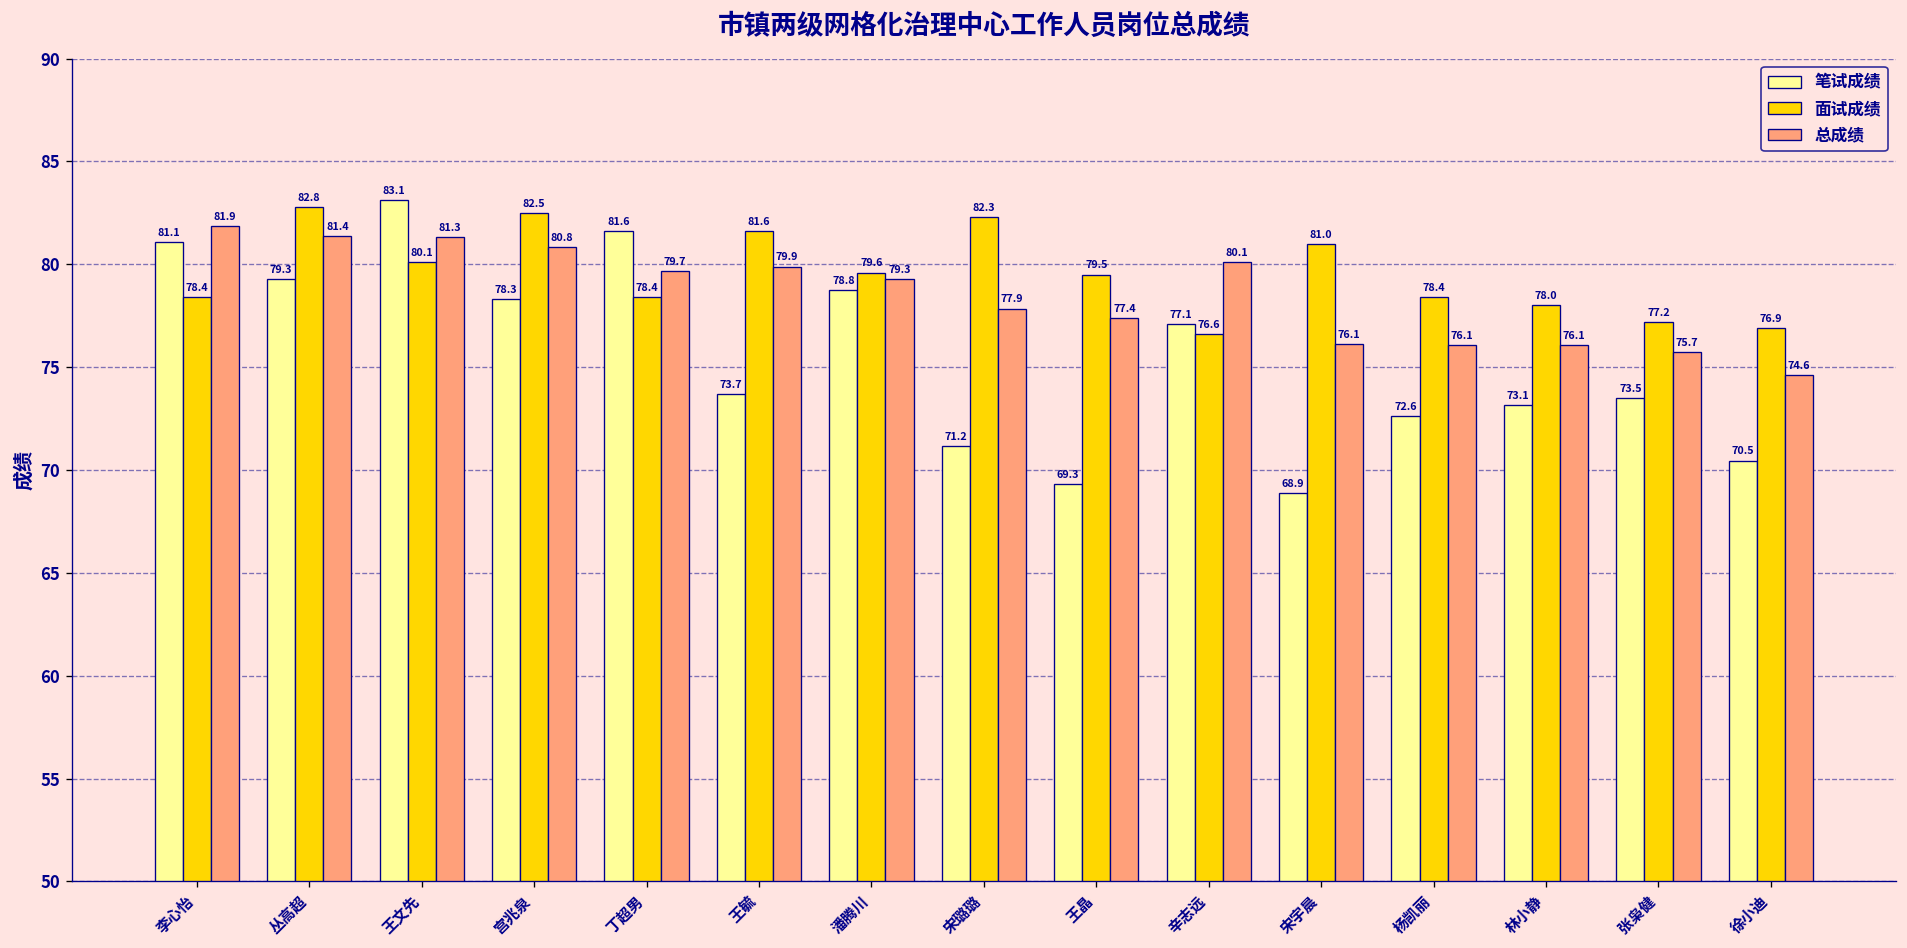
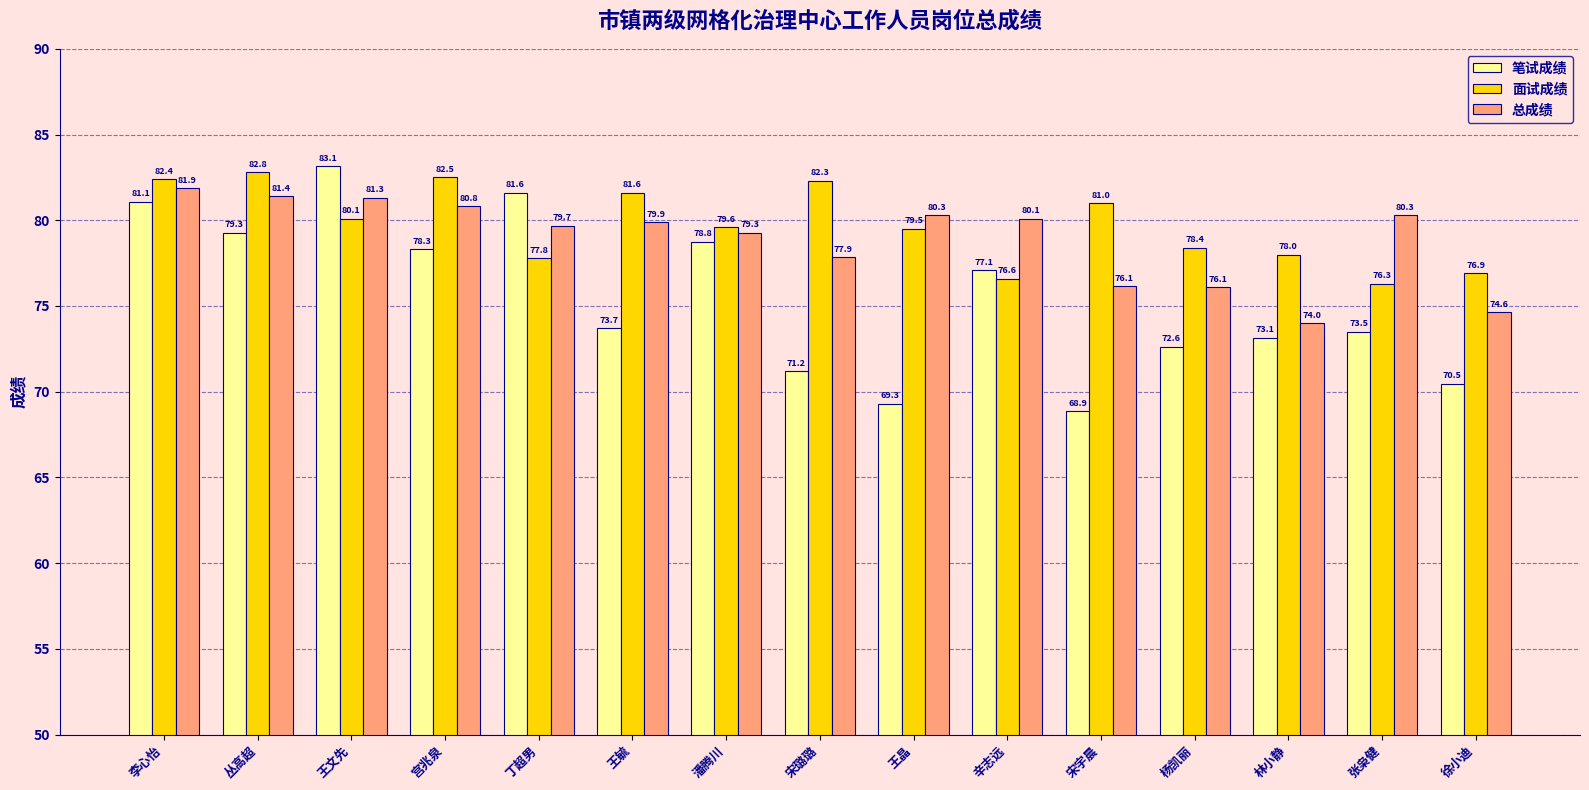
  {
    "笔试成绩": {
      "李心怡": 81.1,
      "丛高超": 79.3,
      "王文先": 83.1,
      "宫兆泉": 78.3,
      "丁超男": 81.6,
      "王毓": 73.7,
      "潘腾川": 78.8,
      "宋璐璐": 71.2,
      "王晶": 69.3,
      "辛志远": 77.1,
      "宋宇晨": 68.9,
      "杨凯丽": 72.6,
      "林小静": 73.1,
      "张枭健": 73.5,
      "徐小迪": 70.5
    },
    "面试成绩": {
-     "李心怡": 78.4,
+     "李心怡": 82.4,
      "丛高超": 82.8,
      "王文先": 80.1,
      "宫兆泉": 82.5,
-     "丁超男": 78.4,
+     "丁超男": 77.8,
      "王毓": 81.6,
      "潘腾川": 79.6,
      "宋璐璐": 82.3,
      "王晶": 79.5,
      "辛志远": 76.6,
      "宋宇晨": 81.0,
      "杨凯丽": 78.4,
      "林小静": 78.0,
-     "张枭健": 77.2,
+     "张枭健": 76.3,
      "徐小迪": 76.9
    },
    "总成绩": {
      "李心怡": 81.9,
      "丛高超": 81.4,
      "王文先": 81.3,
      "宫兆泉": 80.8,
      "丁超男": 79.7,
      "王毓": 79.9,
      "潘腾川": 79.3,
      "宋璐璐": 77.9,
-     "王晶": 77.4,
+     "王晶": 80.3,
      "辛志远": 80.1,
      "宋宇晨": 76.1,
      "杨凯丽": 76.1,
-     "林小静": 76.1,
-     "张枭健": 75.7,
+     "林小静": 74.0,
+     "张枭健": 80.3,
      "徐小迪": 74.6
    }
  }
